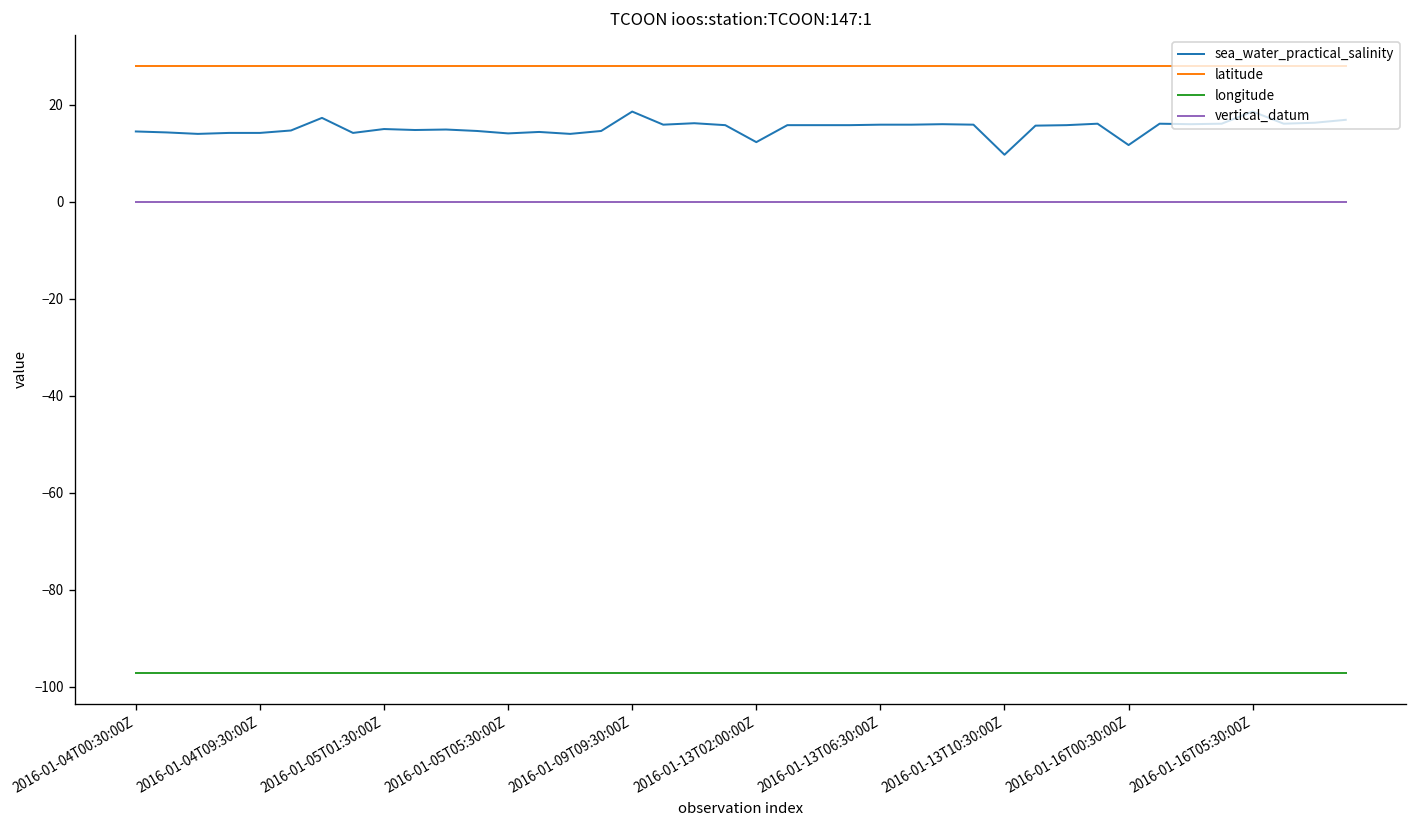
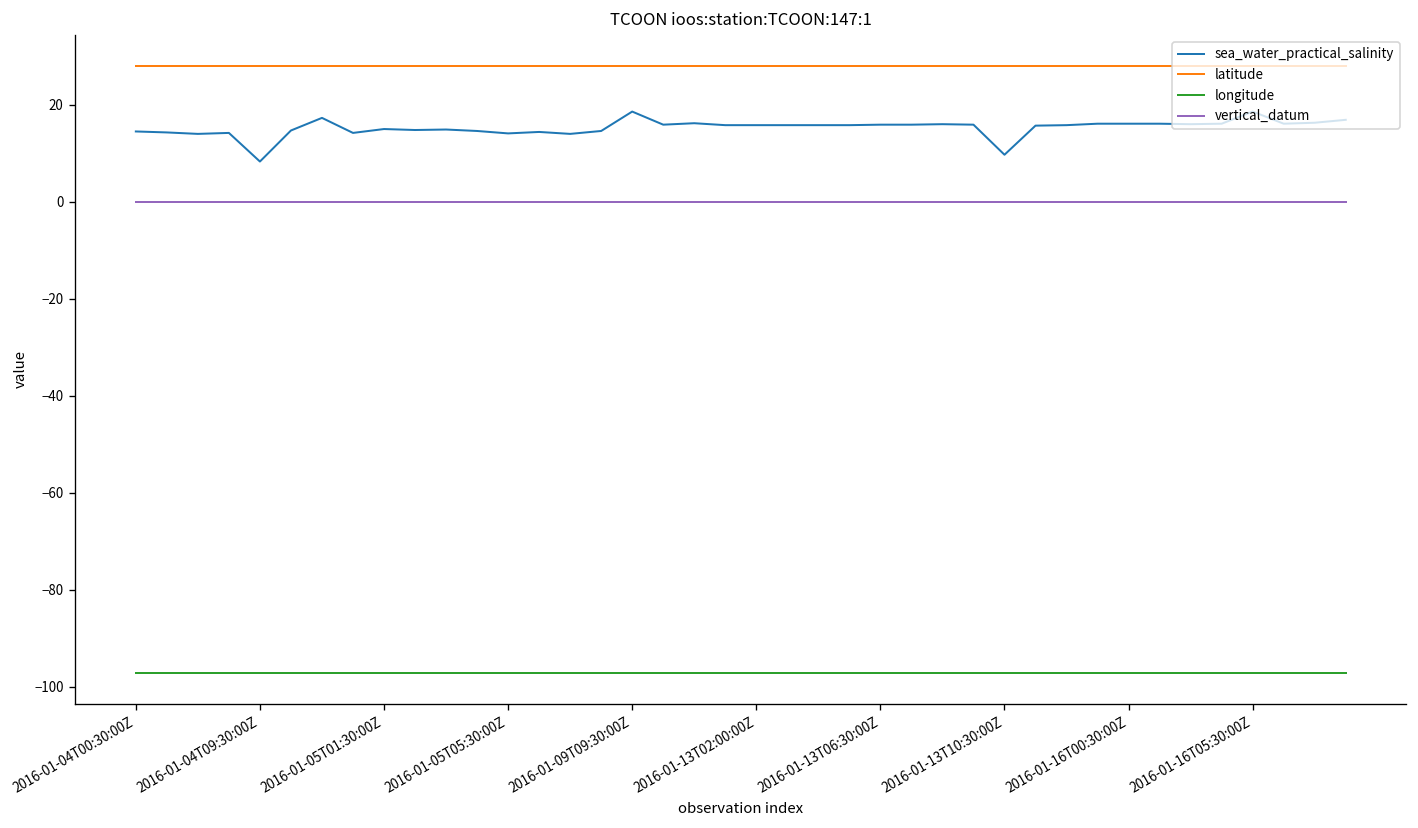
  {
    "sea_water_practical_salinity": {
      "2016-01-04T00:30:00Z": 15,
-     "2016-01-04T09:30:00Z": 14,
+     "2016-01-04T09:30:00Z": 8,
      "2016-01-05T01:30:00Z": 15,
      "2016-01-05T05:30:00Z": 14,
      "2016-01-09T09:30:00Z": 19,
-     "2016-01-13T02:00:00Z": 12,
+     "2016-01-13T02:00:00Z": 16,
      "2016-01-13T06:30:00Z": 16,
      "2016-01-13T10:30:00Z": 10,
-     "2016-01-16T00:30:00Z": 12
+     "2016-01-16T00:30:00Z": 16
    },
    "latitude": {
      "2016-01-04T00:30:00Z": 28,
      "2016-01-04T09:30:00Z": 28,
      "2016-01-05T01:30:00Z": 28,
      "2016-01-05T05:30:00Z": 28,
      "2016-01-09T09:30:00Z": 28,
      "2016-01-13T02:00:00Z": 28,
      "2016-01-13T06:30:00Z": 28,
      "2016-01-13T10:30:00Z": 28,
      "2016-01-16T00:30:00Z": 28
    },
    "longitude": {
      "2016-01-04T00:30:00Z": -97,
      "2016-01-04T09:30:00Z": -97,
      "2016-01-05T01:30:00Z": -97,
      "2016-01-05T05:30:00Z": -97,
      "2016-01-09T09:30:00Z": -97,
      "2016-01-13T02:00:00Z": -97,
      "2016-01-13T06:30:00Z": -97,
      "2016-01-13T10:30:00Z": -97,
      "2016-01-16T00:30:00Z": -97,
      "2016-01-16T05:30:00Z": -97
    },
    "vertical_datum": {
      "2016-01-04T00:30:00Z": 0,
      "2016-01-04T09:30:00Z": 0,
      "2016-01-05T01:30:00Z": 0,
      "2016-01-05T05:30:00Z": 0,
      "2016-01-09T09:30:00Z": 0,
      "2016-01-13T02:00:00Z": 0,
      "2016-01-13T06:30:00Z": 0,
      "2016-01-13T10:30:00Z": 0,
      "2016-01-16T00:30:00Z": 0,
      "2016-01-16T05:30:00Z": 0
    }
  }
